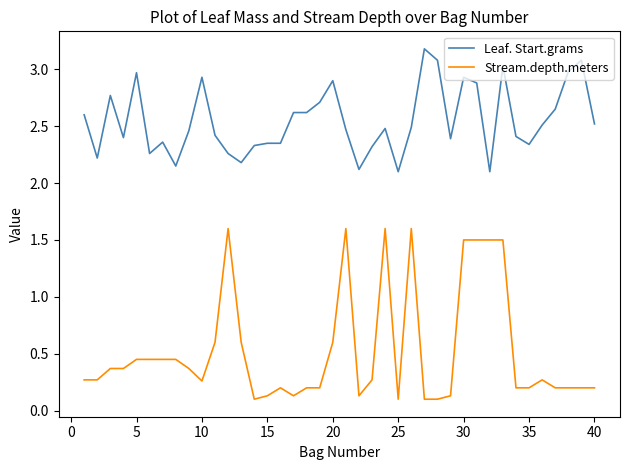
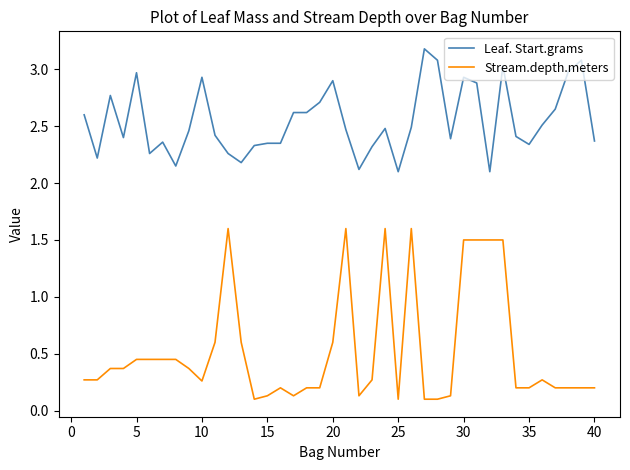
  {
    "Leaf. Start.grams": {
      "5": 2.97,
      "10": 2.93,
      "15": 2.35,
      "20": 2.90,
      "25": 2.10,
      "35": 2.34,
-     "40": 2.52
+     "40": 2.37
    },
    "Stream.depth.meters": {
      "5": 0.45,
      "10": 0.26,
      "15": 0.13,
      "20": 0.60,
      "25": 0.10,
      "30": 1.50,
      "35": 0.20,
      "40": 0.20
    }
  }
